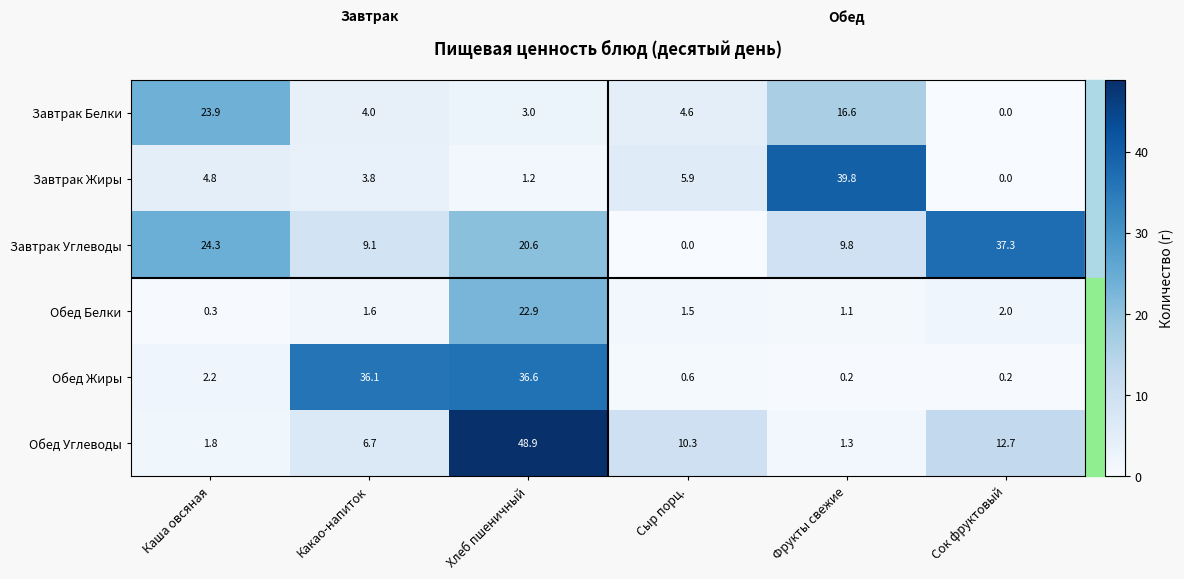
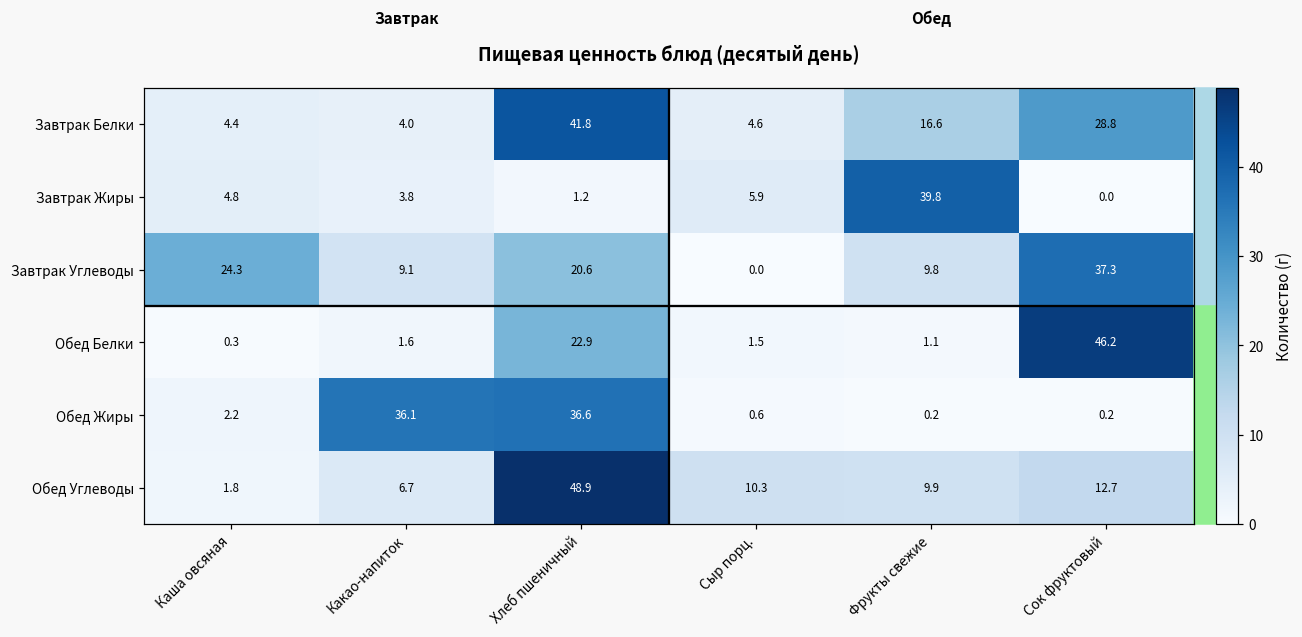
  {
    "Завтрак Белки": {
-     "Каша овсяная": 23.9,
+     "Каша овсяная": 4.4,
      "Какао-напиток": 4.0,
-     "Хлеб пшеничный": 3.0,
+     "Хлеб пшеничный": 41.8,
      "Сыр порц.": 4.6,
      "Фрукты свежие": 16.6,
-     "Сок фруктовый": 0.0
+     "Сок фруктовый": 28.8
    },
    "Завтрак Жиры": {
      "Каша овсяная": 4.8,
      "Какао-напиток": 3.8,
      "Хлеб пшеничный": 1.2,
      "Сыр порц.": 5.9,
      "Фрукты свежие": 39.8,
      "Сок фруктовый": 0.0
    },
    "Завтрак Углеводы": {
      "Каша овсяная": 24.3,
      "Какао-напиток": 9.1,
      "Хлеб пшеничный": 20.6,
      "Сыр порц.": 0.0,
      "Фрукты свежие": 9.8,
      "Сок фруктовый": 37.3
    },
    "Обед Белки": {
      "Каша овсяная": 0.3,
      "Какао-напиток": 1.6,
      "Хлеб пшеничный": 22.9,
      "Сыр порц.": 1.5,
      "Фрукты свежие": 1.1,
-     "Сок фруктовый": 2.0
+     "Сок фруктовый": 46.2
    },
    "Обед Жиры": {
      "Каша овсяная": 2.2,
      "Какао-напиток": 36.1,
      "Хлеб пшеничный": 36.6,
      "Сыр порц.": 0.6,
      "Фрукты свежие": 0.2,
      "Сок фруктовый": 0.2
    },
    "Обед Углеводы": {
      "Каша овсяная": 1.8,
      "Какао-напиток": 6.7,
      "Хлеб пшеничный": 48.9,
      "Сыр порц.": 10.3,
-     "Фрукты свежие": 1.3,
+     "Фрукты свежие": 9.9,
      "Сок фруктовый": 12.7
    }
  }
